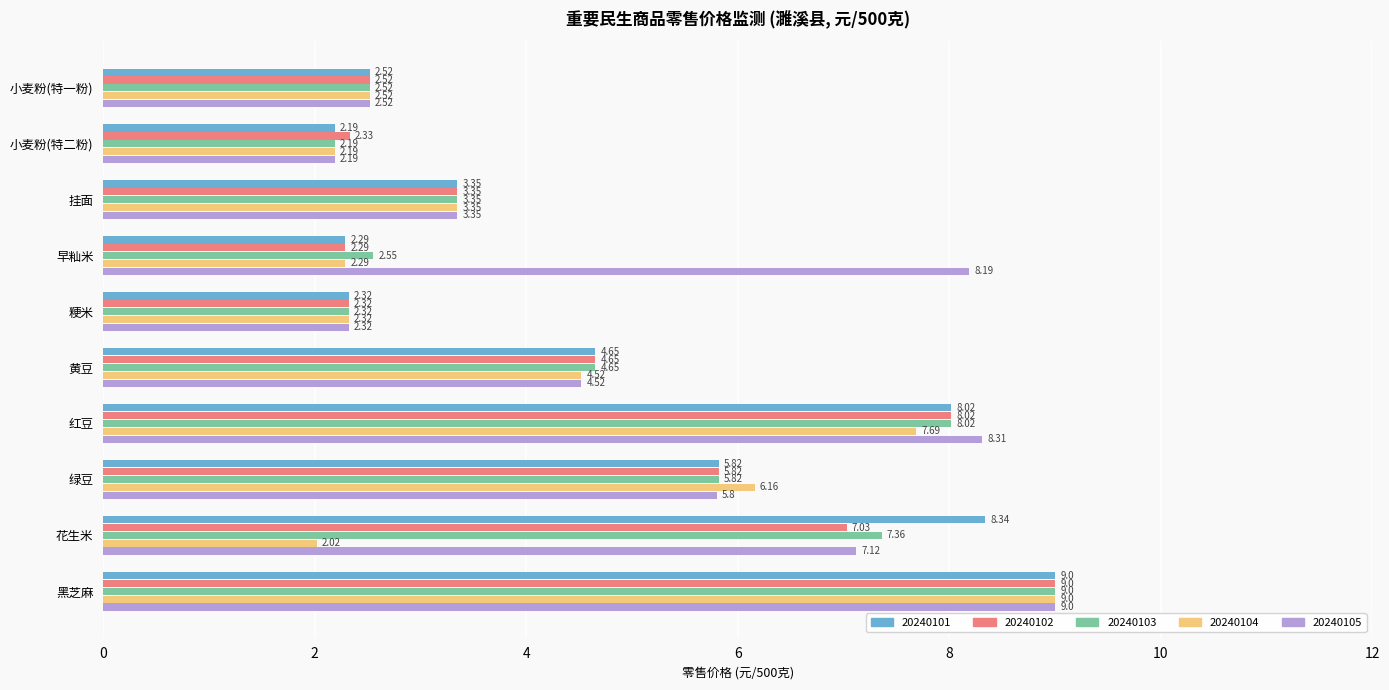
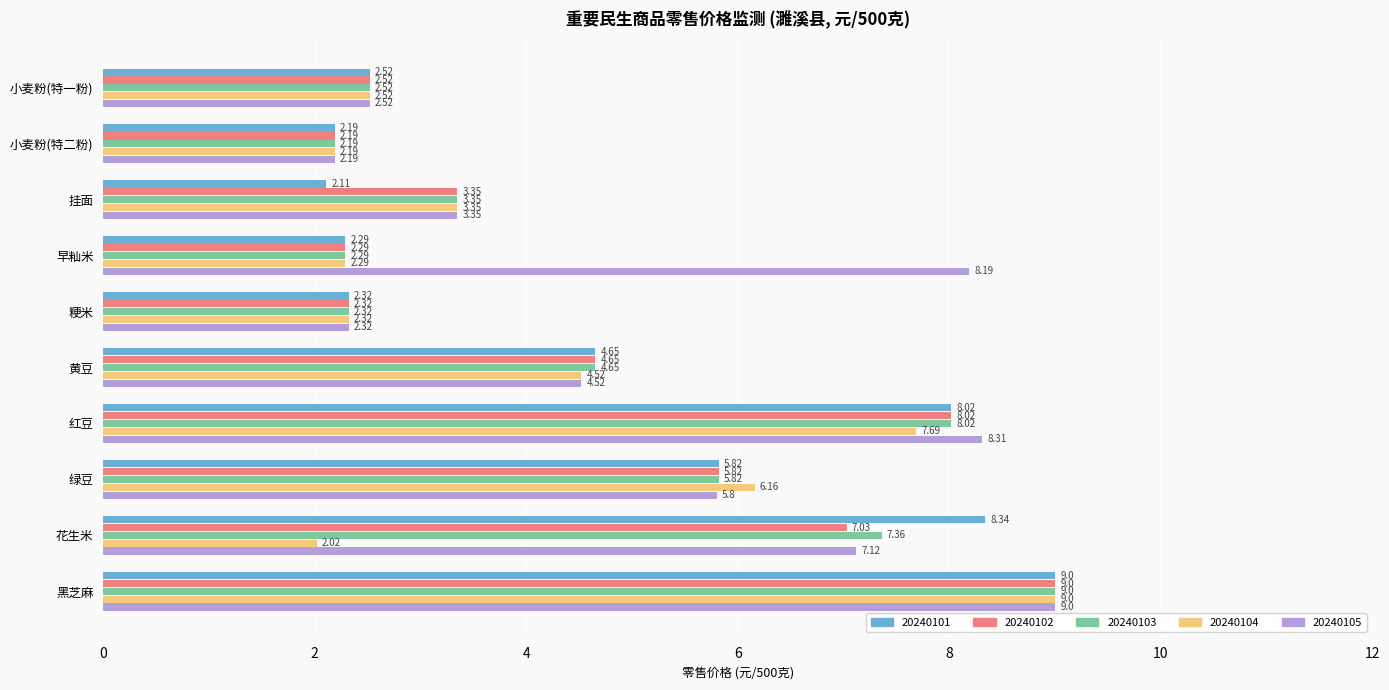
  {
    "20240101": {
      "小麦粉(特二粉)": 2.19,
-     "挂面": 3.35,
+     "挂面": 2.11,
      "花生米": 8.34
    },
    "20240102": {
-     "小麦粉(特二粉)": 2.33,
+     "小麦粉(特二粉)": 2.19,
      "花生米": 7.03
    },
    "20240103": {
-     "早籼米": 2.55,
+     "早籼米": 2.29,
      "花生米": 7.36
    },
    "20240104": {
      "早籼米": 2.29,
      "红豆": 7.69,
      "绿豆": 6.16,
      "花生米": 2.02
    },
    "20240105": {
      "早籼米": 8.19,
      "红豆": 8.31,
      "绿豆": 5.8,
      "花生米": 7.12
    }
  }
